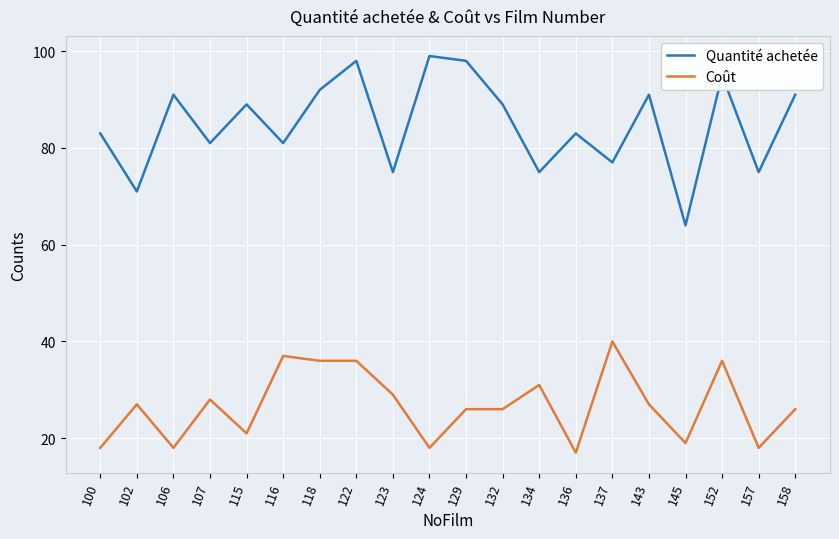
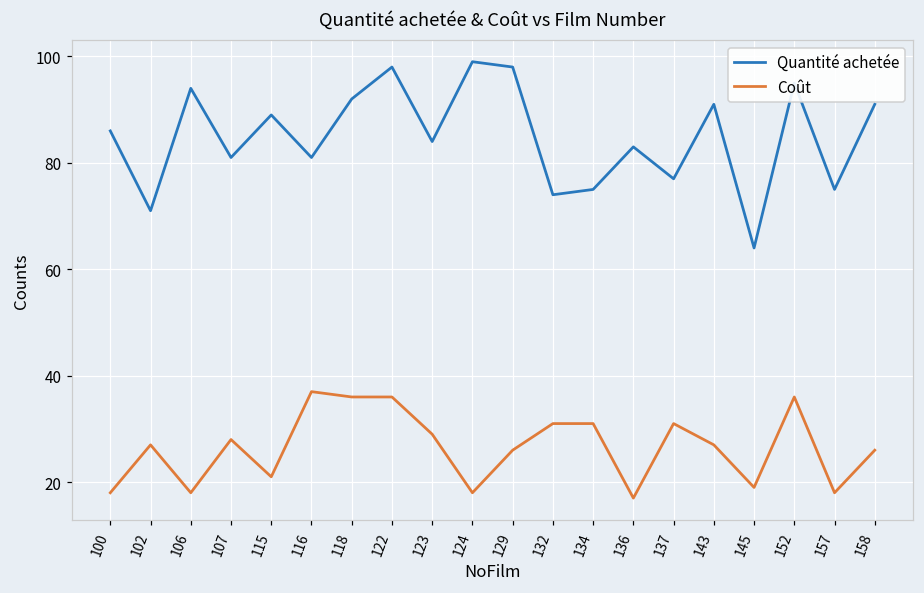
  {
    "Quantité achetée": {
-     "100": 83,
+     "100": 86,
      "102": 71,
-     "106": 91,
+     "106": 94,
      "107": 81,
      "115": 89,
      "116": 81,
      "118": 92,
      "122": 98,
-     "123": 75,
+     "123": 84,
      "124": 99,
      "129": 98,
-     "132": 89,
+     "132": 74,
      "134": 75,
      "136": 83,
      "137": 77,
      "143": 91,
      "145": 64,
      "157": 75,
      "158": 91
    },
    "Coût": {
      "100": 18,
      "102": 27,
      "106": 18,
      "107": 28,
      "115": 21,
      "116": 37,
      "118": 36,
      "122": 36,
      "123": 29,
      "124": 18,
      "129": 26,
-     "132": 26,
+     "132": 31,
      "134": 31,
      "136": 17,
-     "137": 40,
+     "137": 31,
      "143": 27,
      "145": 19,
      "152": 36,
      "157": 18,
      "158": 26
    }
  }
